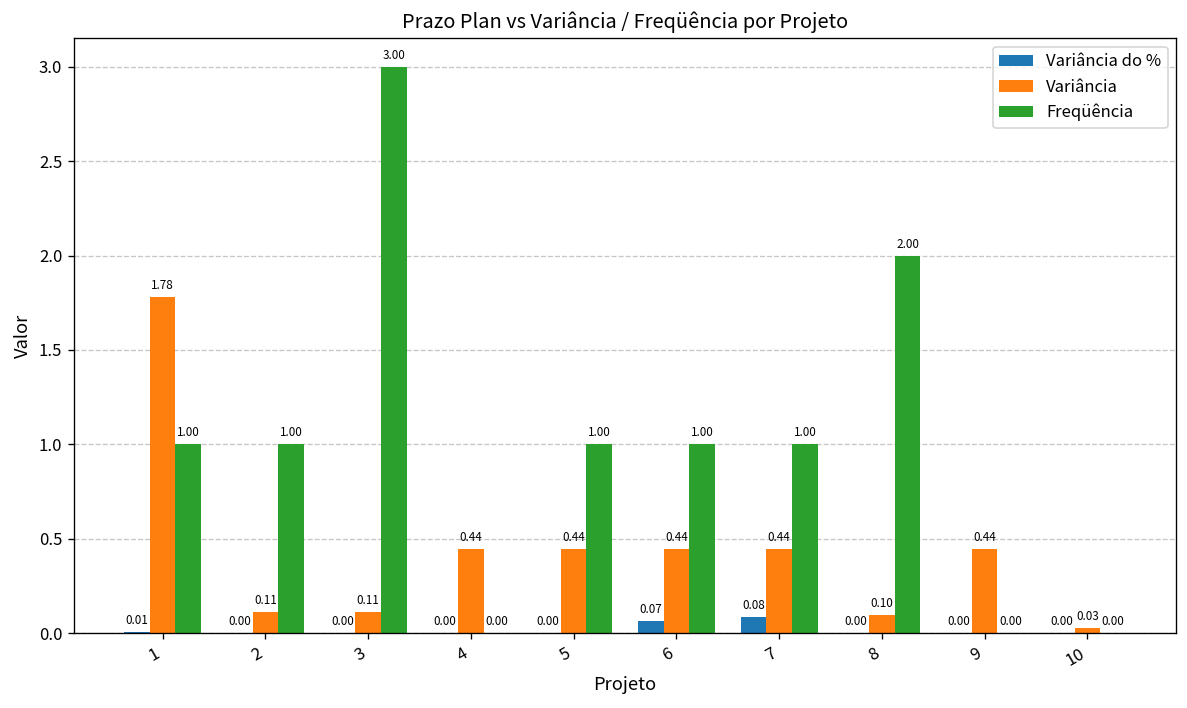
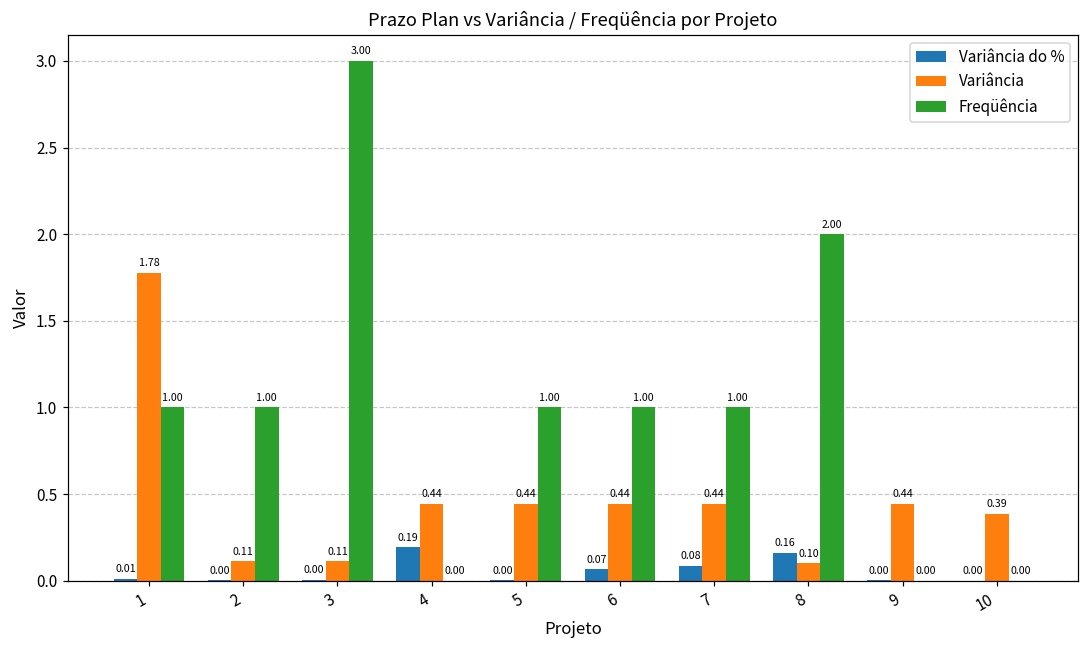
  {
    "Variância do %": {
      "1": 0.01,
      "2": 0.00,
      "3": 0.00,
-     "4": 0.00,
+     "4": 0.19,
      "5": 0.00,
      "6": 0.07,
      "7": 0.08,
-     "8": 0.00,
+     "8": 0.16,
      "9": 0.00,
      "10": 0.00
    },
    "Variância": {
      "1": 1.78,
      "2": 0.11,
      "3": 0.11,
      "4": 0.44,
      "5": 0.44,
      "6": 0.44,
      "7": 0.44,
      "8": 0.10,
      "9": 0.44,
-     "10": 0.03
+     "10": 0.39
    },
    "Freqüência": {
      "1": 1.00,
      "2": 1.00,
      "3": 3.00,
      "4": 0.00,
      "5": 1.00,
      "6": 1.00,
      "7": 1.00,
      "8": 2.00,
      "9": 0.00,
      "10": 0.00
    }
  }
